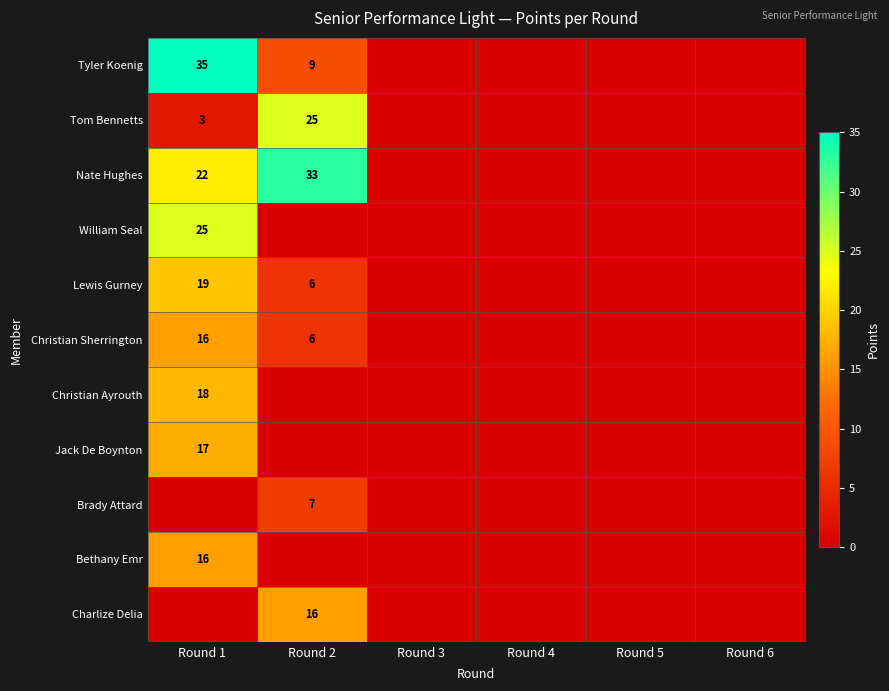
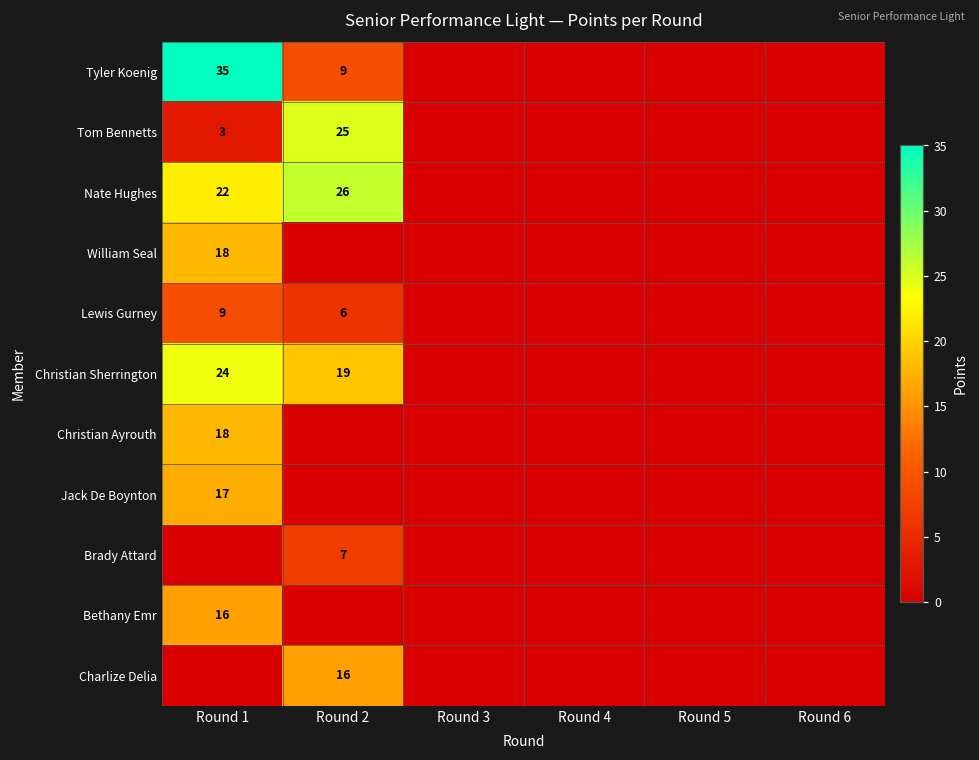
  {
    "Tyler Koenig": {
      "Round 1": 35,
      "Round 2": 9
    },
    "Tom Bennetts": {
      "Round 1": 3,
      "Round 2": 25
    },
    "Nate Hughes": {
      "Round 1": 22,
-     "Round 2": 33
+     "Round 2": 26
    },
    "William Seal": {
-     "Round 1": 25
+     "Round 1": 18
    },
    "Lewis Gurney": {
-     "Round 1": 19,
+     "Round 1": 9,
      "Round 2": 6
    },
    "Christian Sherrington": {
-     "Round 1": 16,
-     "Round 2": 6
+     "Round 1": 24,
+     "Round 2": 19
    },
    "Christian Ayrouth": {
      "Round 1": 18
    },
    "Jack De Boynton": {
      "Round 1": 17
    },
    "Brady Attard": {
      "Round 2": 7
    },
    "Bethany Emr": {
      "Round 1": 16
    },
    "Charlize Delia": {
      "Round 2": 16
    }
  }
